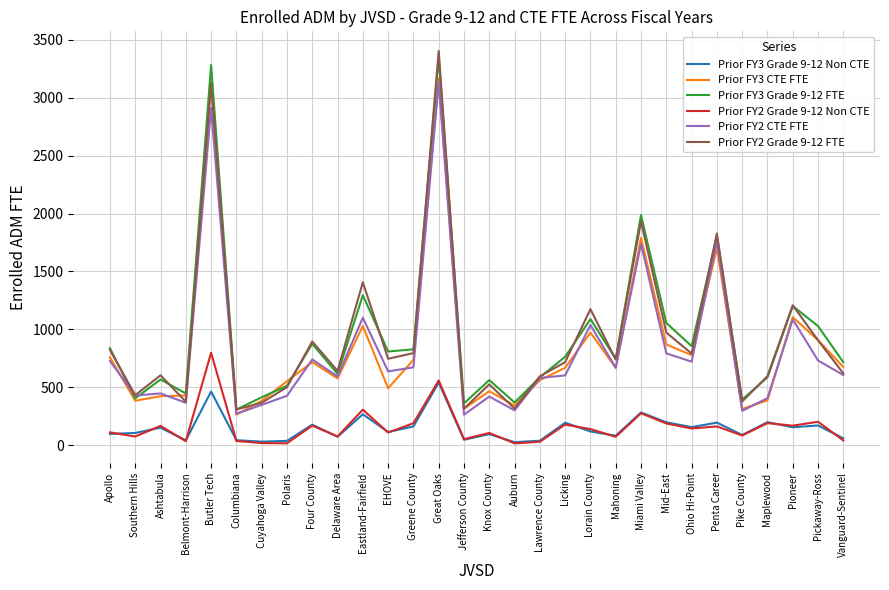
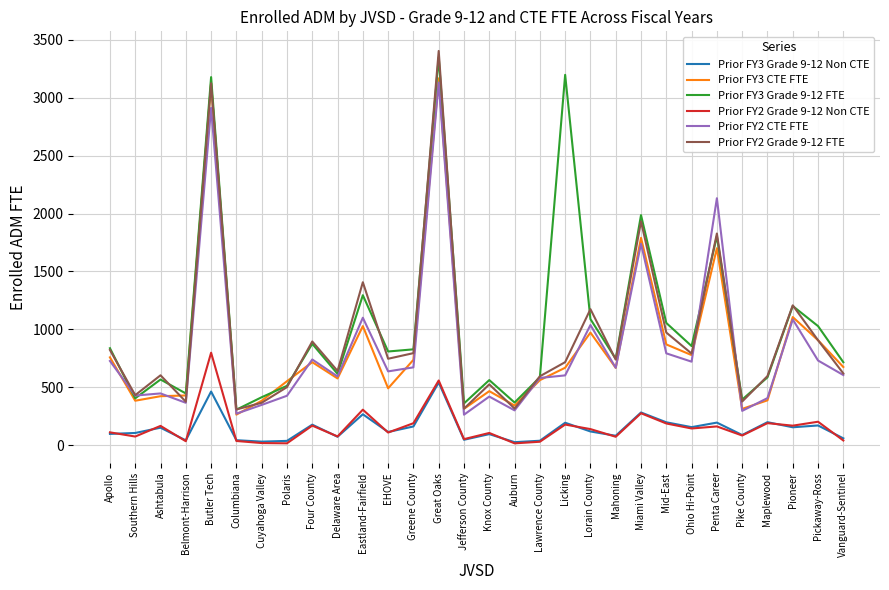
  {
    "Prior FY3 Grade 9-12 Non CTE": {
      "Southern Hills": 110,
      "Butler Tech": 460,
      "Eastland-Fairfield": 270,
      "Greene County": 160,
      "Penta Career": 190,
      "Pickaway-Ross": 170
    },
    "Prior FY3 CTE FTE": {
      "Apollo": 760,
      "Ashtabula": 420,
      "Polaris": 550,
      "Four County": 720,
      "Eastland-Fairfield": 1030,
      "EHOVE": 490,
      "Greene County": 740,
      "Great Oaks": 3170,
      "Knox County": 470,
      "Auburn": 340,
      "Licking": 670,
      "Lorain County": 970,
      "Miami Valley": 1790,
      "Mid-East": 870,
      "Penta Career": 1700,
      "Vanguard-Sentinel": 680
    },
    "Prior FY3 Grade 9-12 FTE": {
      "Ashtabula": 570,
-     "Butler Tech": 3280,
+     "Butler Tech": 3180,
      "Cuyahoga Valley": 410,
      "Delaware Area": 620,
      "Eastland-Fairfield": 1300,
      "EHOVE": 810,
      "Greene County": 830,
      "Great Oaks": 3350,
      "Jefferson County": 360,
      "Knox County": 560,
      "Auburn": 370,
-     "Licking": 760,
+     "Licking": 3200,
      "Lorain County": 1090,
      "Miami Valley": 1990,
      "Mid-East": 1060,
      "Ohio Hi-Point": 860,
      "Penta Career": 1800,
      "Pickaway-Ross": 1030,
      "Vanguard-Sentinel": 720
    },
    "Prior FY2 Grade 9-12 Non CTE": {
      "Southern Hills": 70,
      "Butler Tech": 800,
      "Eastland-Fairfield": 310,
      "Greene County": 190,
      "Penta Career": 160,
      "Pickaway-Ross": 200
    },
    "Prior FY2 CTE FTE": {
      "Apollo": 730,
      "Ashtabula": 450,
      "Butler Tech": 2910,
      "Polaris": 430,
      "Four County": 740,
      "Eastland-Fairfield": 1100,
      "EHOVE": 640,
      "Greene County": 670,
      "Great Oaks": 3130,
      "Jefferson County": 260,
      "Knox County": 420,
      "Licking": 600,
      "Lorain County": 1040,
      "Miami Valley": 1740,
      "Mid-East": 790,
      "Ohio Hi-Point": 720,
-     "Penta Career": 1760,
+     "Penta Career": 2130,
      "Pickaway-Ross": 730
    },
    "Prior FY2 Grade 9-12 FTE": {
      "Ashtabula": 600,
      "Delaware Area": 640,
      "Eastland-Fairfield": 1410,
      "EHOVE": 750,
      "Greene County": 790,
      "Great Oaks": 3400,
      "Knox County": 530,
      "Licking": 720,
      "Lorain County": 1170,
      "Miami Valley": 1930,
      "Mid-East": 970,
      "Penta Career": 1830
    }
  }
